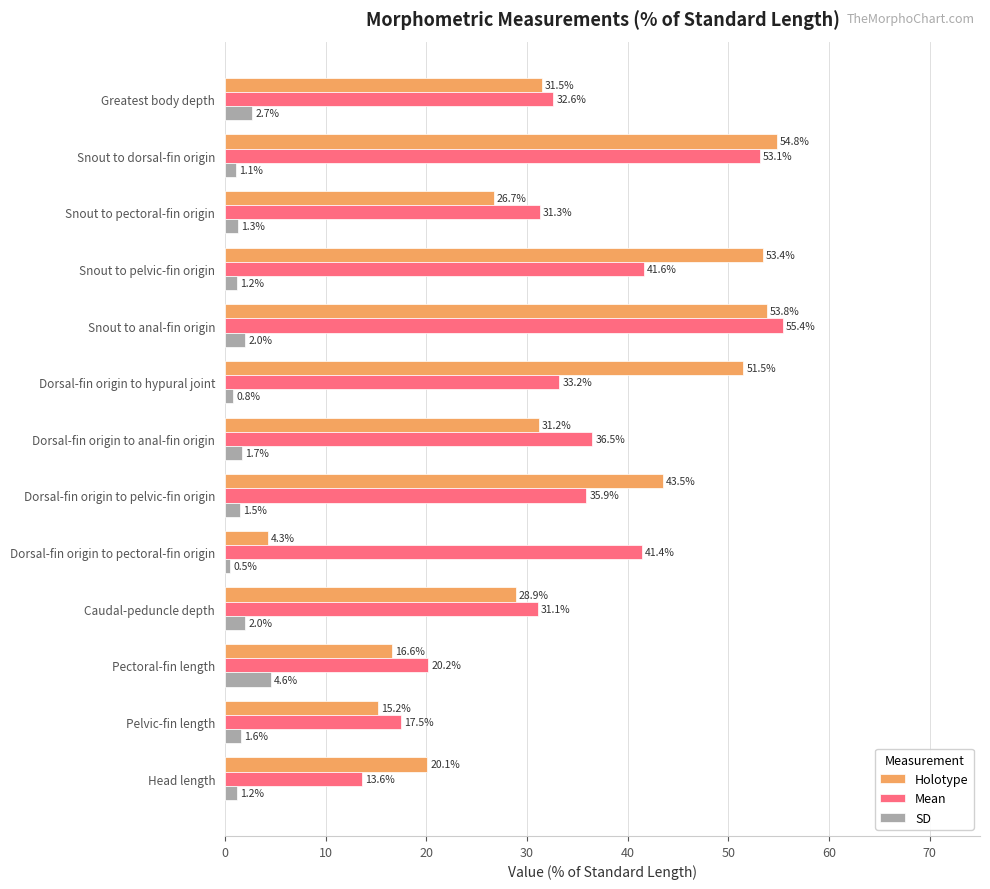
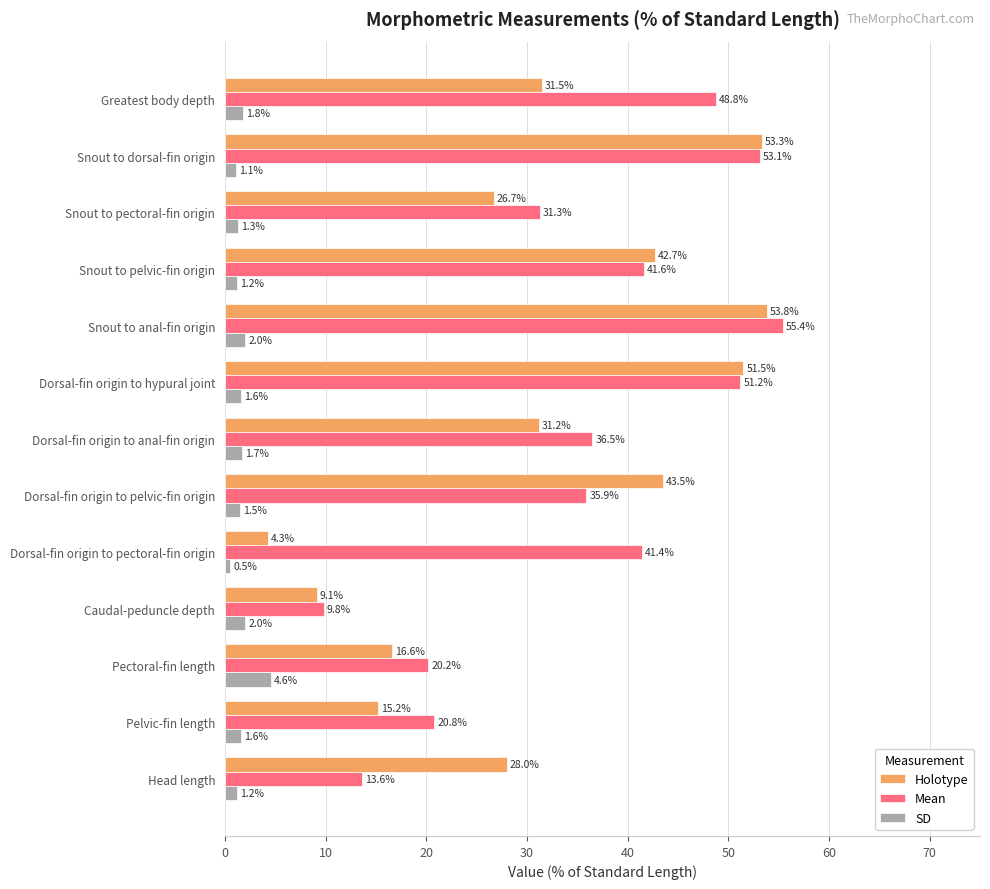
  {
    "Holotype": {
      "Greatest body depth": "31.5%",
-     "Snout to dorsal-fin origin": "54.8%",
+     "Snout to dorsal-fin origin": "53.3%",
      "Snout to pectoral-fin origin": "26.7%",
-     "Snout to pelvic-fin origin": "53.4%",
+     "Snout to pelvic-fin origin": "42.7%",
      "Snout to anal-fin origin": "53.8%",
      "Dorsal-fin origin to hypural joint": "51.5%",
      "Dorsal-fin origin to anal-fin origin": "31.2%",
      "Dorsal-fin origin to pelvic-fin origin": "43.5%",
      "Dorsal-fin origin to pectoral-fin origin": "4.3%",
-     "Caudal-peduncle depth": "28.9%",
+     "Caudal-peduncle depth": "9.1%",
      "Pectoral-fin length": "16.6%",
      "Pelvic-fin length": "15.2%",
-     "Head length": "20.1%"
+     "Head length": "28.0%"
    },
    "Mean": {
-     "Greatest body depth": "32.6%",
+     "Greatest body depth": "48.8%",
      "Snout to dorsal-fin origin": "53.1%",
      "Snout to pectoral-fin origin": "31.3%",
      "Snout to pelvic-fin origin": "41.6%",
      "Snout to anal-fin origin": "55.4%",
-     "Dorsal-fin origin to hypural joint": "33.2%",
+     "Dorsal-fin origin to hypural joint": "51.2%",
      "Dorsal-fin origin to anal-fin origin": "36.5%",
      "Dorsal-fin origin to pelvic-fin origin": "35.9%",
      "Dorsal-fin origin to pectoral-fin origin": "41.4%",
-     "Caudal-peduncle depth": "31.1%",
+     "Caudal-peduncle depth": "9.8%",
      "Pectoral-fin length": "20.2%",
-     "Pelvic-fin length": "17.5%",
+     "Pelvic-fin length": "20.8%",
      "Head length": "13.6%"
    },
    "SD": {
-     "Greatest body depth": "2.7%",
+     "Greatest body depth": "1.8%",
      "Snout to dorsal-fin origin": "1.1%",
      "Snout to pectoral-fin origin": "1.3%",
      "Snout to pelvic-fin origin": "1.2%",
      "Snout to anal-fin origin": "2.0%",
-     "Dorsal-fin origin to hypural joint": "0.8%",
+     "Dorsal-fin origin to hypural joint": "1.6%",
      "Dorsal-fin origin to anal-fin origin": "1.7%",
      "Dorsal-fin origin to pelvic-fin origin": "1.5%",
      "Dorsal-fin origin to pectoral-fin origin": "0.5%",
      "Caudal-peduncle depth": "2.0%",
      "Pectoral-fin length": "4.6%",
      "Pelvic-fin length": "1.6%",
      "Head length": "1.2%"
    }
  }
